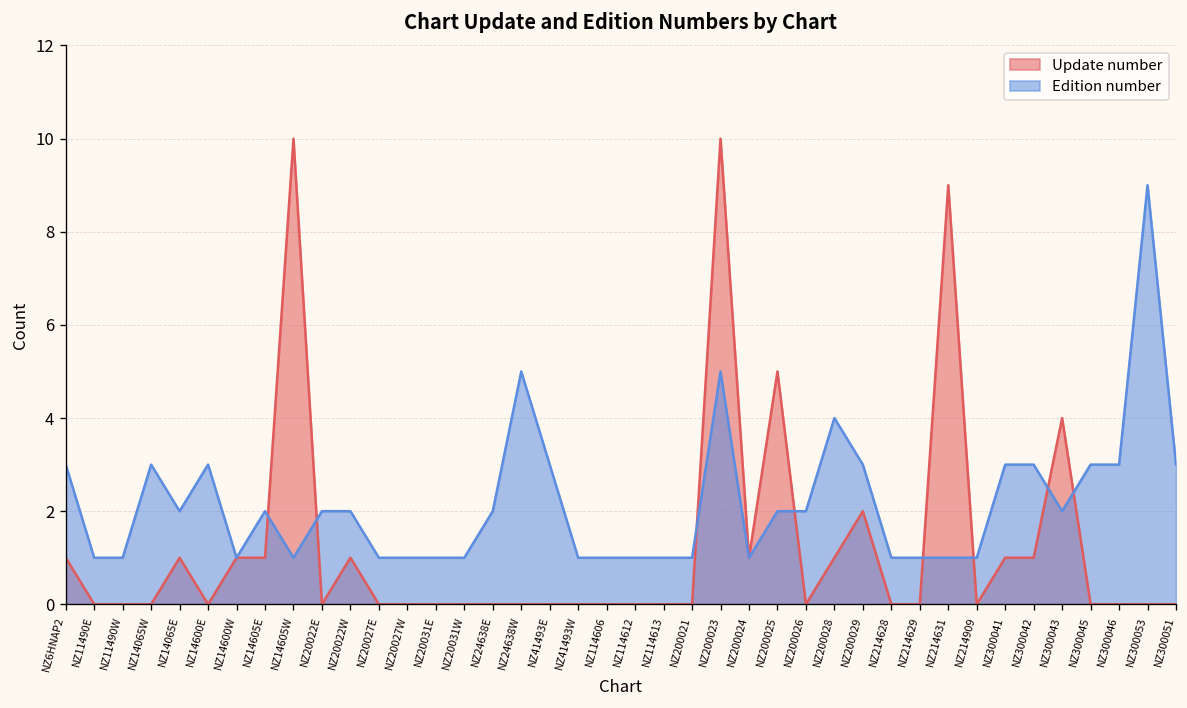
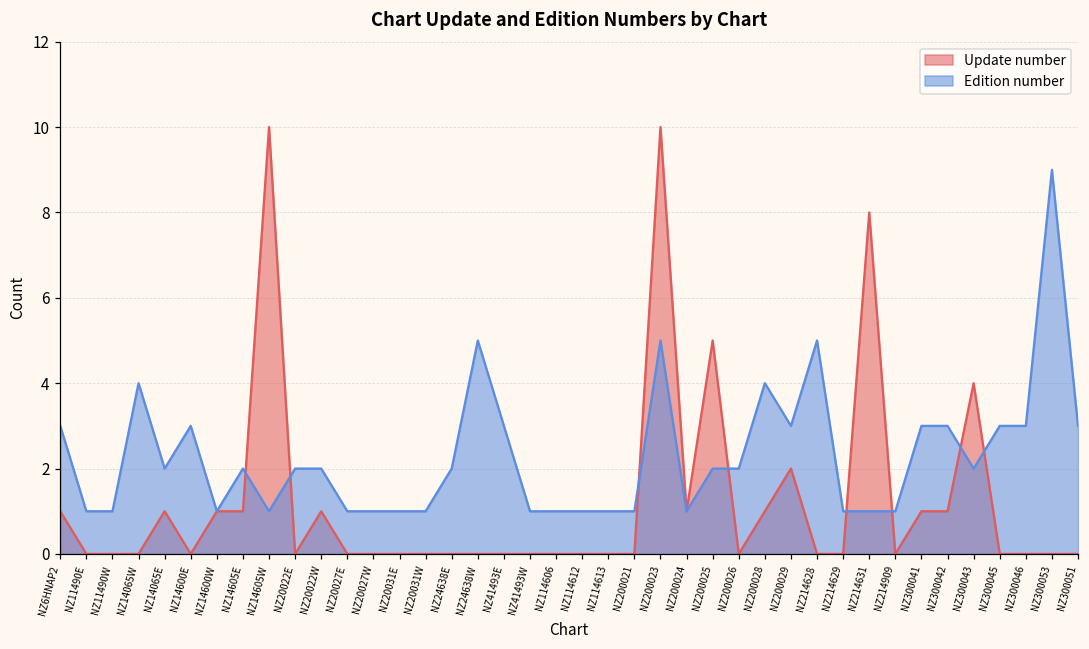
  {
    "Update number": {
      "NZ6HNAP2": 1,
      "NZ11490E": 0,
      "NZ11490W": 0,
      "NZ14065W": 0,
      "NZ14065E": 1,
      "NZ14600E": 0,
      "NZ14605E": 1,
      "NZ14605W": 10,
      "NZ20022E": 0,
      "NZ20022W": 1,
      "NZ20027E": 0,
      "NZ20027W": 0,
      "NZ20031E": 0,
      "NZ20031W": 0,
      "NZ24638E": 0,
      "NZ24638W": 0,
      "NZ41493E": 0,
      "NZ41493W": 0,
      "NZ114606": 0,
      "NZ114612": 0,
      "NZ114613": 0,
      "NZ200021": 0,
      "NZ200023": 10,
      "NZ200025": 5,
      "NZ200026": 0,
      "NZ200028": 1,
      "NZ200029": 2,
      "NZ214628": 0,
      "NZ214629": 0,
-     "NZ214631": 9,
+     "NZ214631": 8,
      "NZ214909": 0,
      "NZ300041": 1,
      "NZ300042": 1,
      "NZ300043": 4,
      "NZ300045": 0,
      "NZ300046": 0,
      "NZ300053": 0,
      "NZ300051": 0
    },
    "Edition number": {
      "NZ6HNAP2": 3,
      "NZ11490E": 1,
      "NZ11490W": 1,
-     "NZ14065W": 3,
+     "NZ14065W": 4,
      "NZ14065E": 2,
      "NZ14600E": 3,
      "NZ14605E": 2,
      "NZ14605W": 1,
      "NZ20022E": 2,
      "NZ20022W": 2,
      "NZ20027E": 1,
      "NZ20027W": 1,
      "NZ20031E": 1,
      "NZ20031W": 1,
      "NZ24638E": 2,
      "NZ24638W": 5,
      "NZ41493E": 3,
      "NZ41493W": 1,
      "NZ114606": 1,
      "NZ114612": 1,
      "NZ114613": 1,
      "NZ200021": 1,
      "NZ200023": 5,
      "NZ200025": 2,
      "NZ200026": 2,
      "NZ200028": 4,
      "NZ200029": 3,
-     "NZ214628": 1,
+     "NZ214628": 5,
      "NZ214629": 1,
      "NZ214631": 1,
      "NZ214909": 1,
      "NZ300041": 3,
      "NZ300042": 3,
      "NZ300043": 2,
      "NZ300045": 3,
      "NZ300046": 3,
      "NZ300053": 9,
      "NZ300051": 3
    }
  }
